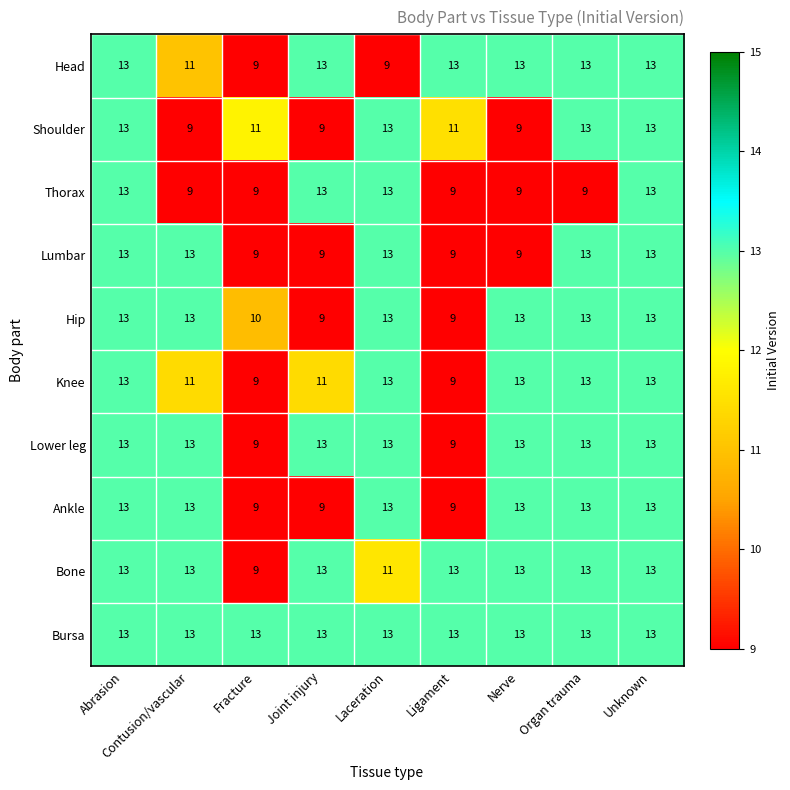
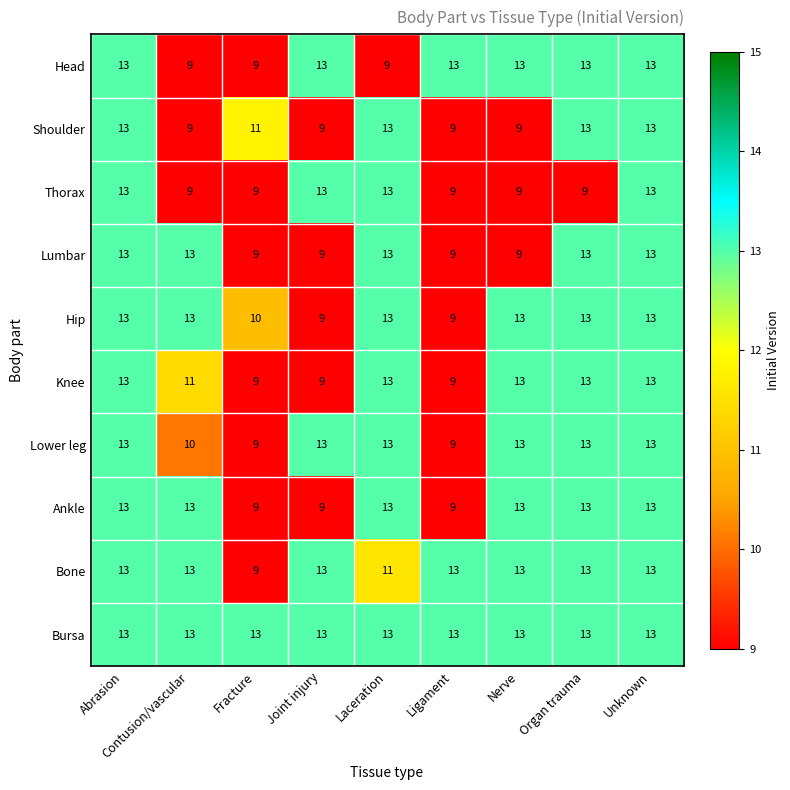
  {
    "Head": {
      "Abrasion": 13,
-     "Contusion/vascular": 11,
+     "Contusion/vascular": 9,
      "Fracture": 9,
      "Joint injury": 13,
      "Laceration": 9,
      "Ligament": 13,
      "Nerve": 13,
      "Organ trauma": 13,
      "Unknown": 13
    },
    "Shoulder": {
      "Abrasion": 13,
      "Contusion/vascular": 9,
      "Fracture": 11,
      "Joint injury": 9,
      "Laceration": 13,
-     "Ligament": 11,
+     "Ligament": 9,
      "Nerve": 9,
      "Organ trauma": 13,
      "Unknown": 13
    },
    "Thorax": {
      "Abrasion": 13,
      "Contusion/vascular": 9,
      "Fracture": 9,
      "Joint injury": 13,
      "Laceration": 13,
      "Ligament": 9,
      "Nerve": 9,
      "Organ trauma": 9,
      "Unknown": 13
    },
    "Lumbar": {
      "Abrasion": 13,
      "Contusion/vascular": 13,
      "Fracture": 9,
      "Joint injury": 9,
      "Laceration": 13,
      "Ligament": 9,
      "Nerve": 9,
      "Organ trauma": 13,
      "Unknown": 13
    },
    "Hip": {
      "Abrasion": 13,
      "Contusion/vascular": 13,
      "Fracture": 10,
      "Joint injury": 9,
      "Laceration": 13,
      "Ligament": 9,
      "Nerve": 13,
      "Organ trauma": 13,
      "Unknown": 13
    },
    "Knee": {
      "Abrasion": 13,
      "Contusion/vascular": 11,
      "Fracture": 9,
-     "Joint injury": 11,
+     "Joint injury": 9,
      "Laceration": 13,
      "Ligament": 9,
      "Nerve": 13,
      "Organ trauma": 13,
      "Unknown": 13
    },
    "Lower leg": {
      "Abrasion": 13,
-     "Contusion/vascular": 13,
+     "Contusion/vascular": 10,
      "Fracture": 9,
      "Joint injury": 13,
      "Laceration": 13,
      "Ligament": 9,
      "Nerve": 13,
      "Organ trauma": 13,
      "Unknown": 13
    },
    "Ankle": {
      "Abrasion": 13,
      "Contusion/vascular": 13,
      "Fracture": 9,
      "Joint injury": 9,
      "Laceration": 13,
      "Ligament": 9,
      "Nerve": 13,
      "Organ trauma": 13,
      "Unknown": 13
    },
    "Bone": {
      "Abrasion": 13,
      "Contusion/vascular": 13,
      "Fracture": 9,
      "Joint injury": 13,
      "Laceration": 11,
      "Ligament": 13,
      "Nerve": 13,
      "Organ trauma": 13,
      "Unknown": 13
    },
    "Bursa": {
      "Abrasion": 13,
      "Contusion/vascular": 13,
      "Fracture": 13,
      "Joint injury": 13,
      "Laceration": 13,
      "Ligament": 13,
      "Nerve": 13,
      "Organ trauma": 13,
      "Unknown": 13
    }
  }
